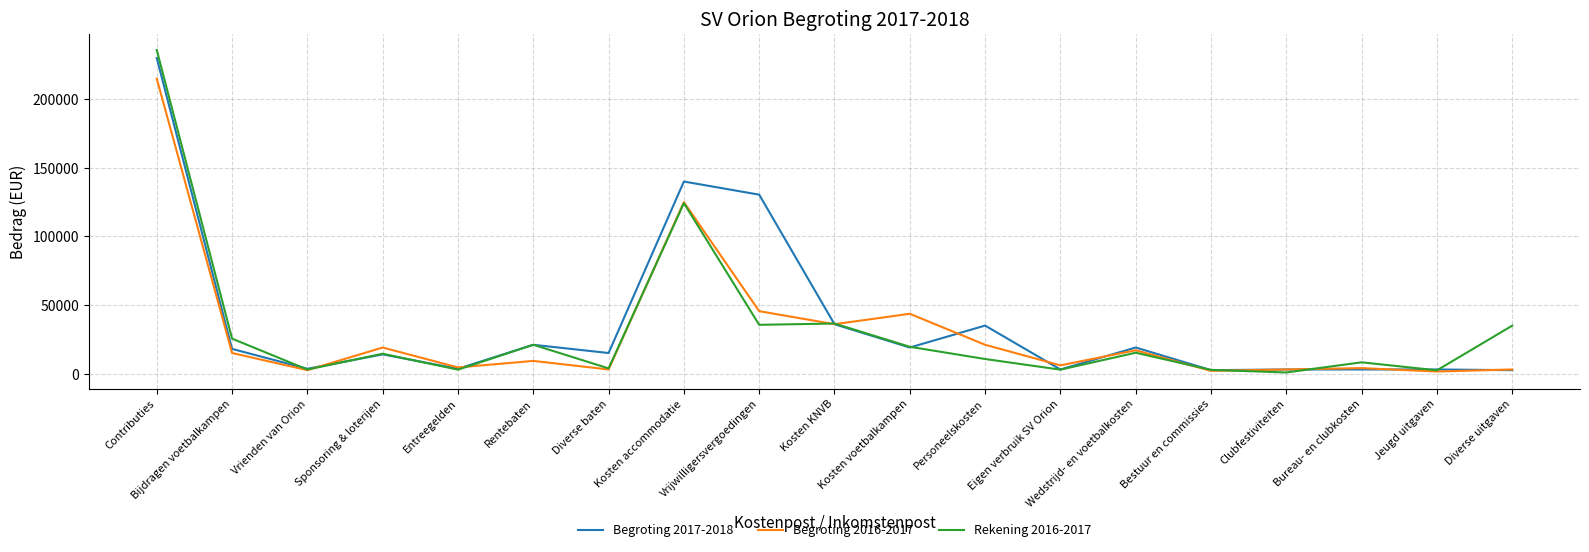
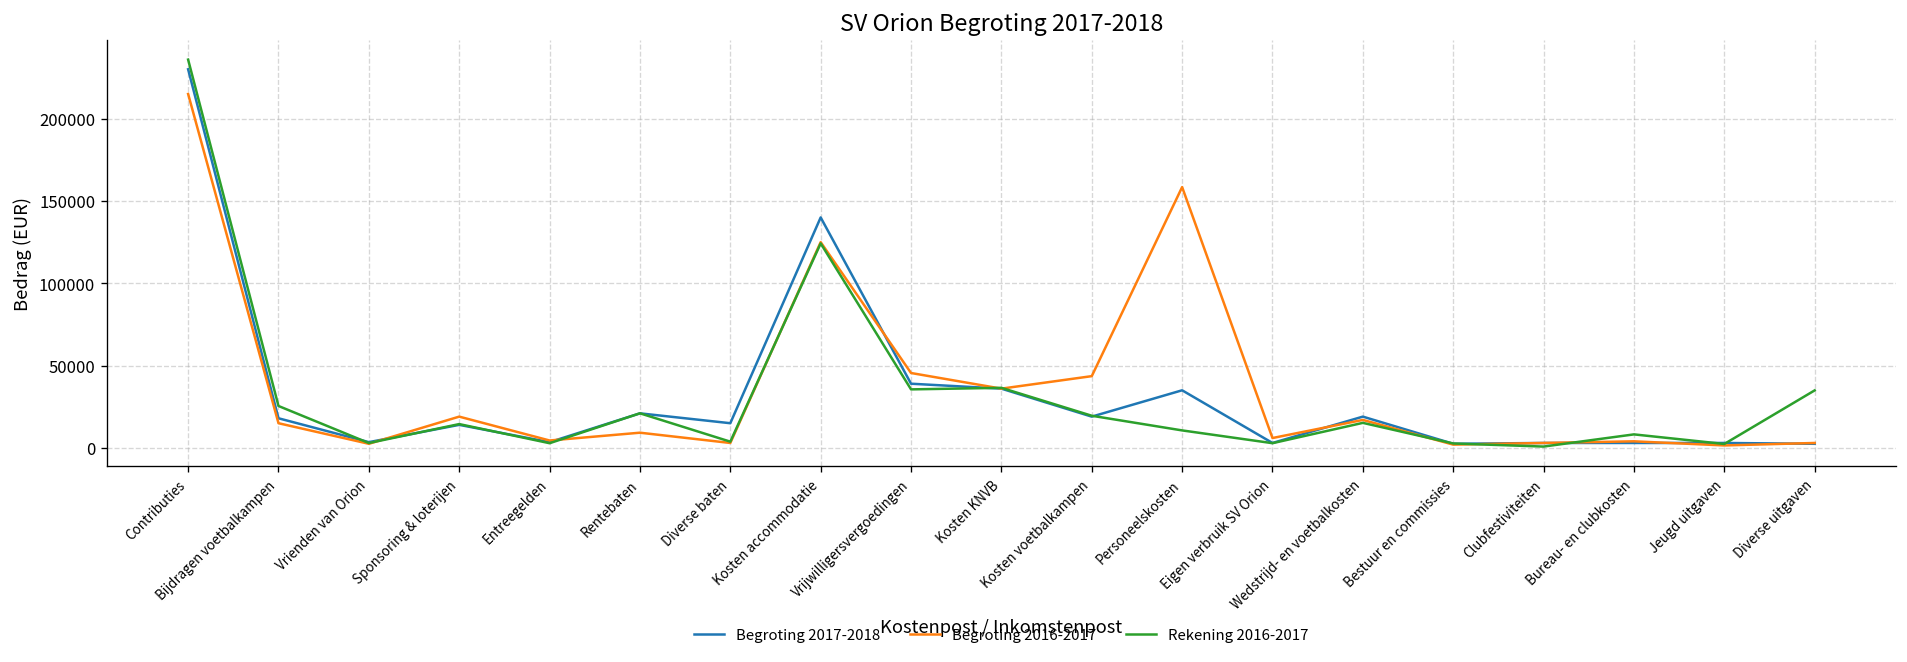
  {
    "Begroting 2017-2018": {
      "Contributies": 230000,
      "Bijdragen voetbalkampen": 18000,
      "Diverse baten": 15000,
      "Kosten accommodatie": 140000,
-     "Vrijwilligersvergoedingen": 130000,
+     "Vrijwilligersvergoedingen": 39000,
      "Personeelskosten": 35000,
      "Wedstrijd- en voetbalkosten": 19000
    },
    "Begroting 2016-2017": {
      "Contributies": 215000,
      "Bijdragen voetbalkampen": 15000,
      "Sponsoring & loterijen": 19000,
      "Rentebaten": 9000,
      "Vrijwilligersvergoedingen": 46000,
      "Kosten voetbalkampen": 44000,
-     "Personeelskosten": 21000,
+     "Personeelskosten": 158000,
      "Eigen verbruik SV Orion": 6000
    },
    "Rekening 2016-2017": {
      "Contributies": 236000,
      "Bijdragen voetbalkampen": 25000,
      "Vrijwilligersvergoedingen": 36000,
      "Personeelskosten": 11000,
      "Clubfestiviteiten": 1000,
      "Bureau- en clubkosten": 8000,
      "Diverse uitgaven": 35000
    }
  }
